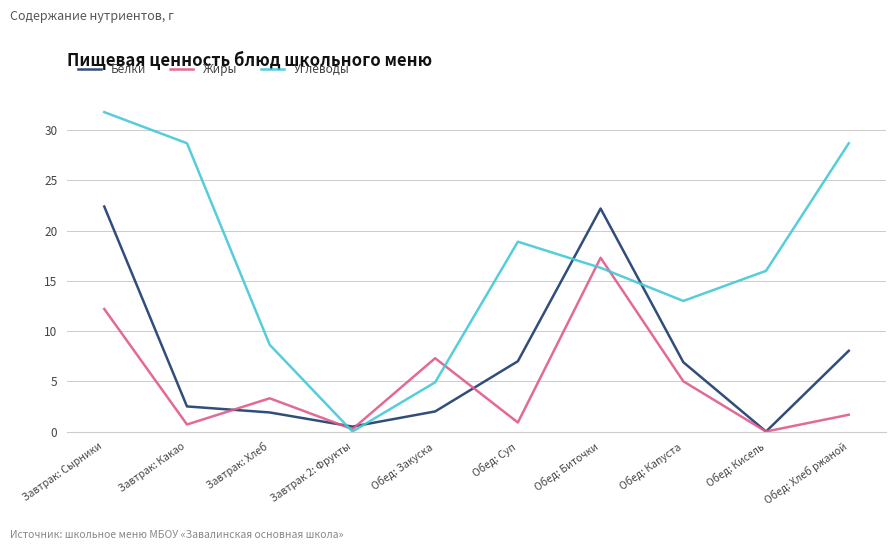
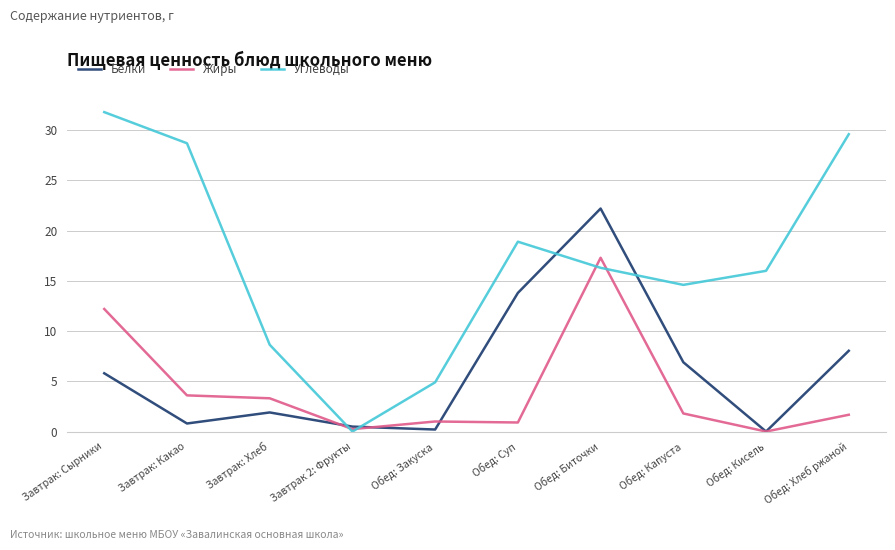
  {
    "Белки": {
-     "Завтрак: Сырники": 22.4,
-     "Завтрак: Какао": 2.5,
+     "Завтрак: Сырники": 5.8,
+     "Завтрак: Какао": 0.8,
      "Завтрак: Хлеб": 1.9,
-     "Обед: Закуска": 2.0,
-     "Обед: Суп": 7.0,
+     "Обед: Закуска": 0.2,
+     "Обед: Суп": 13.8,
      "Обед: Биточки": 22.2,
      "Обед: Капуста": 6.9,
      "Обед: Хлеб ржаной": 8.0
    },
    "Жиры": {
      "Завтрак: Сырники": 12.2,
-     "Завтрак: Какао": 0.7,
+     "Завтрак: Какао": 3.6,
      "Завтрак: Хлеб": 3.3,
-     "Обед: Закуска": 7.3,
+     "Обед: Закуска": 1.0,
      "Обед: Суп": 0.9,
      "Обед: Биточки": 17.3,
-     "Обед: Капуста": 5.0,
+     "Обед: Капуста": 1.8,
      "Обед: Хлеб ржаной": 1.7
    },
    "Углеводы": {
      "Завтрак: Сырники": 31.8,
      "Завтрак: Какао": 28.7,
      "Завтрак: Хлеб": 8.6,
      "Обед: Закуска": 4.9,
      "Обед: Суп": 18.9,
      "Обед: Биточки": 16.3,
-     "Обед: Капуста": 13.0,
+     "Обед: Капуста": 14.6,
      "Обед: Кисель": 16.0,
-     "Обед: Хлеб ржаной": 28.7
+     "Обед: Хлеб ржаной": 29.6
    }
  }
